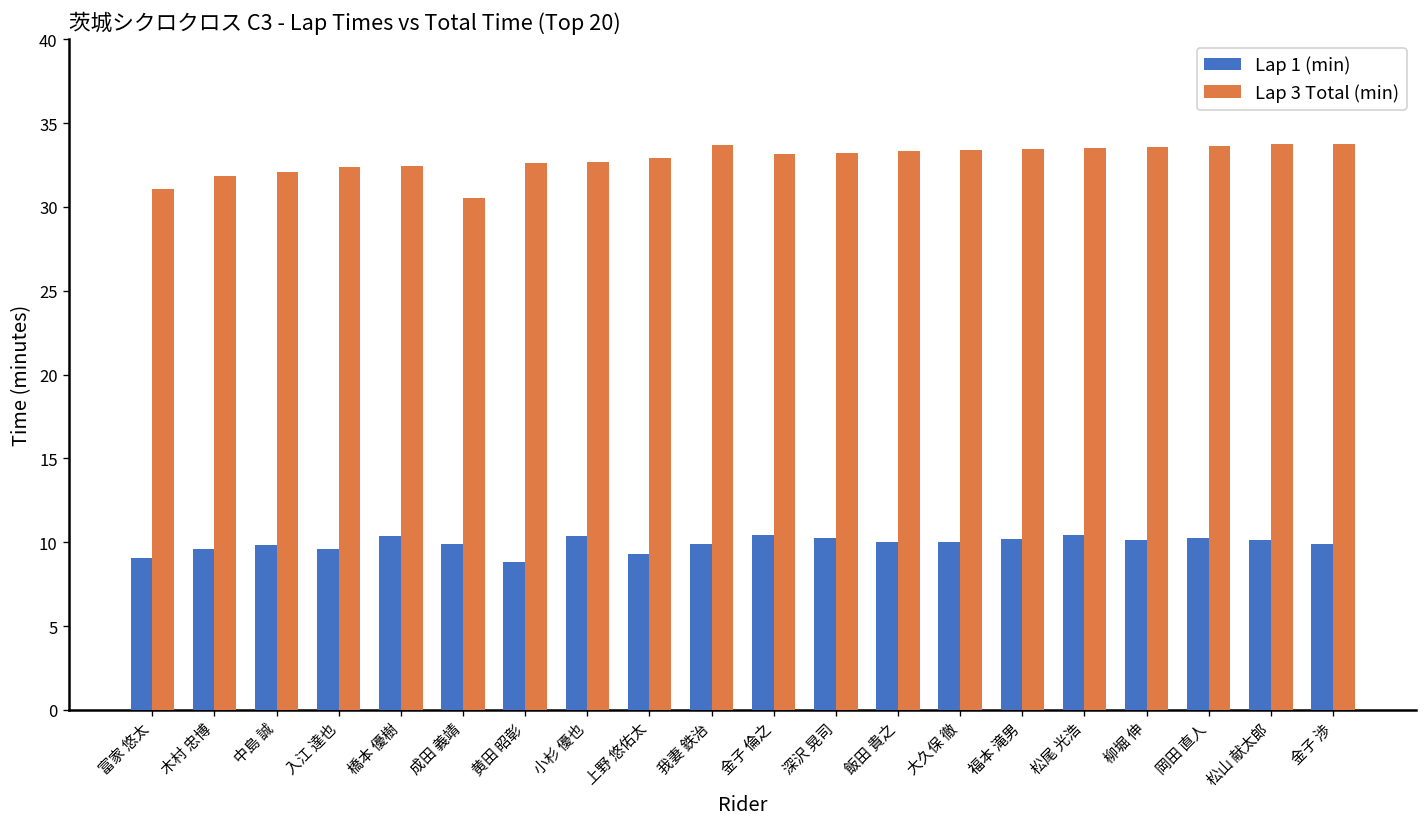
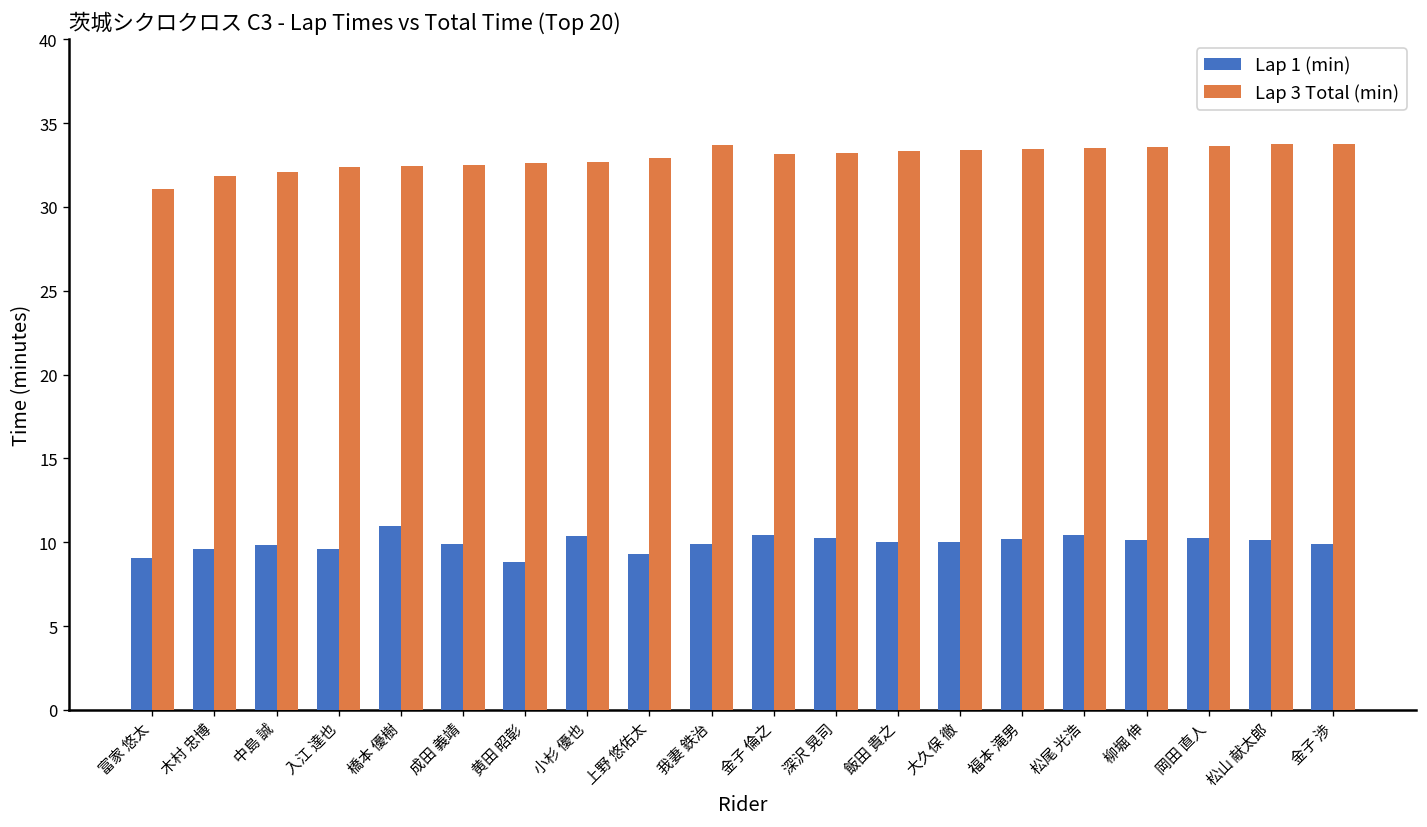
  {
    "Lap 1 (min)": {
      "富家 悠太": 9.1,
      "木村 忠博": 9.6,
      "中島 誠": 9.9,
      "入江 達也": 9.6,
-     "橋本 優樹": 10.4,
+     "橋本 優樹": 11.0,
      "成田 義靖": 9.9,
      "黄田 昭彰": 8.8,
      "小杉 優也": 10.4,
      "上野 悠佑太": 9.3,
      "我妻 鉄治": 9.9,
      "金子 倫之": 10.4,
      "深沢 晃司": 10.3,
      "飯田 貴之": 10.0,
      "大久保 徹": 10.0,
      "福本 滝男": 10.2,
      "松尾 光浩": 10.4,
      "柳堀 伸": 10.1,
      "岡田 直人": 10.3,
      "松山 献太郎": 10.1,
      "金子 渉": 9.9
    },
    "Lap 3 Total (min)": {
      "富家 悠太": 31.1,
      "木村 忠博": 31.9,
      "中島 誠": 32.1,
      "入江 達也": 32.4,
      "橋本 優樹": 32.4,
-     "成田 義靖": 30.5,
+     "成田 義靖": 32.5,
      "黄田 昭彰": 32.6,
      "小杉 優也": 32.7,
      "上野 悠佑太": 32.9,
      "我妻 鉄治": 33.7,
      "金子 倫之": 33.2,
      "深沢 晃司": 33.2,
      "飯田 貴之": 33.3,
      "大久保 徹": 33.4,
      "福本 滝男": 33.4,
      "松尾 光浩": 33.5,
      "柳堀 伸": 33.6,
      "岡田 直人": 33.6,
      "松山 献太郎": 33.8,
      "金子 渉": 33.8
    }
  }
